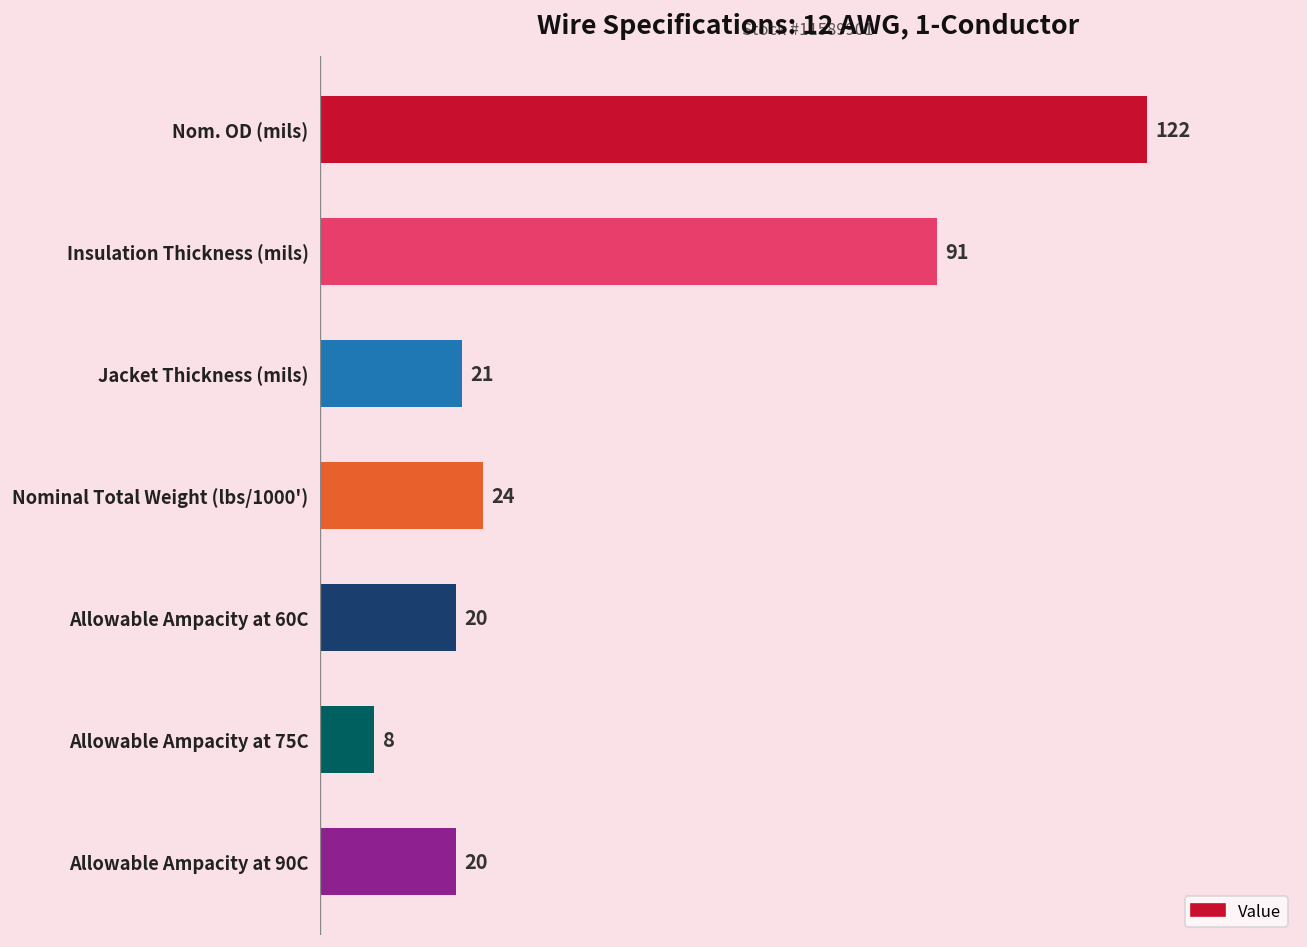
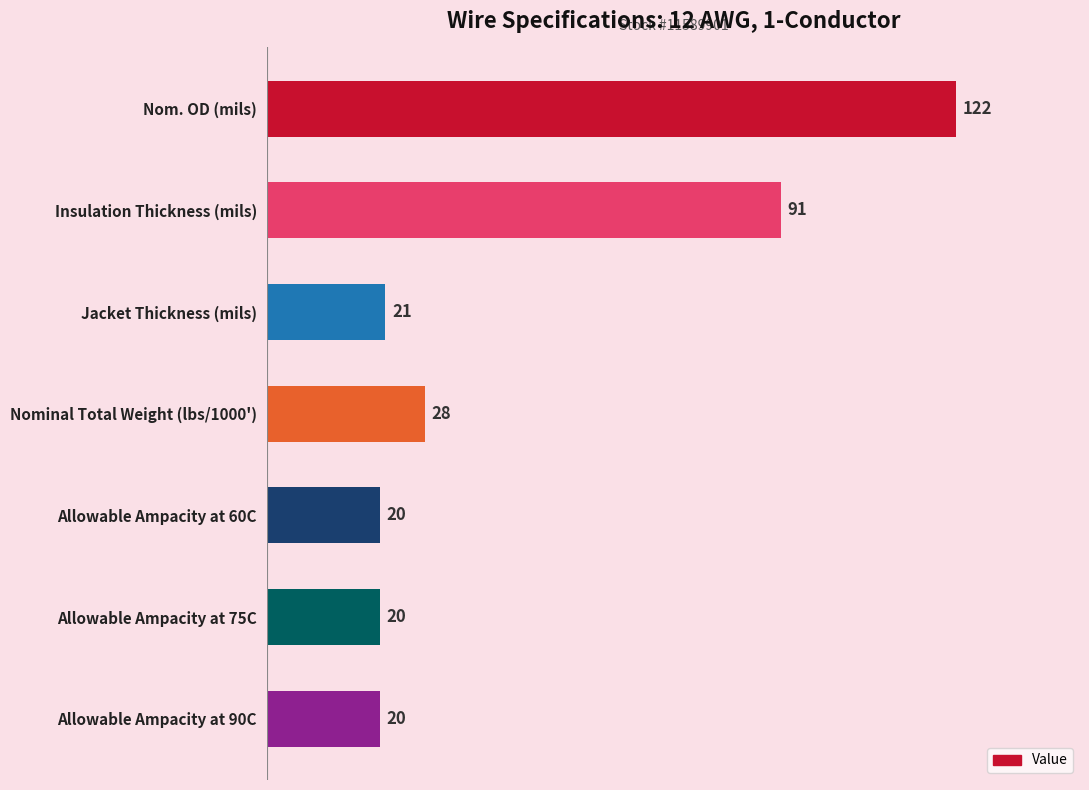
  {
    "Nom. OD (mils)": 122,
    "Insulation Thickness (mils)": 91,
    "Jacket Thickness (mils)": 21,
-   "Nominal Total Weight (lbs/1000')": 24,
+   "Nominal Total Weight (lbs/1000')": 28,
    "Allowable Ampacity at 60C": 20,
-   "Allowable Ampacity at 75C": 8,
+   "Allowable Ampacity at 75C": 20,
    "Allowable Ampacity at 90C": 20
  }
